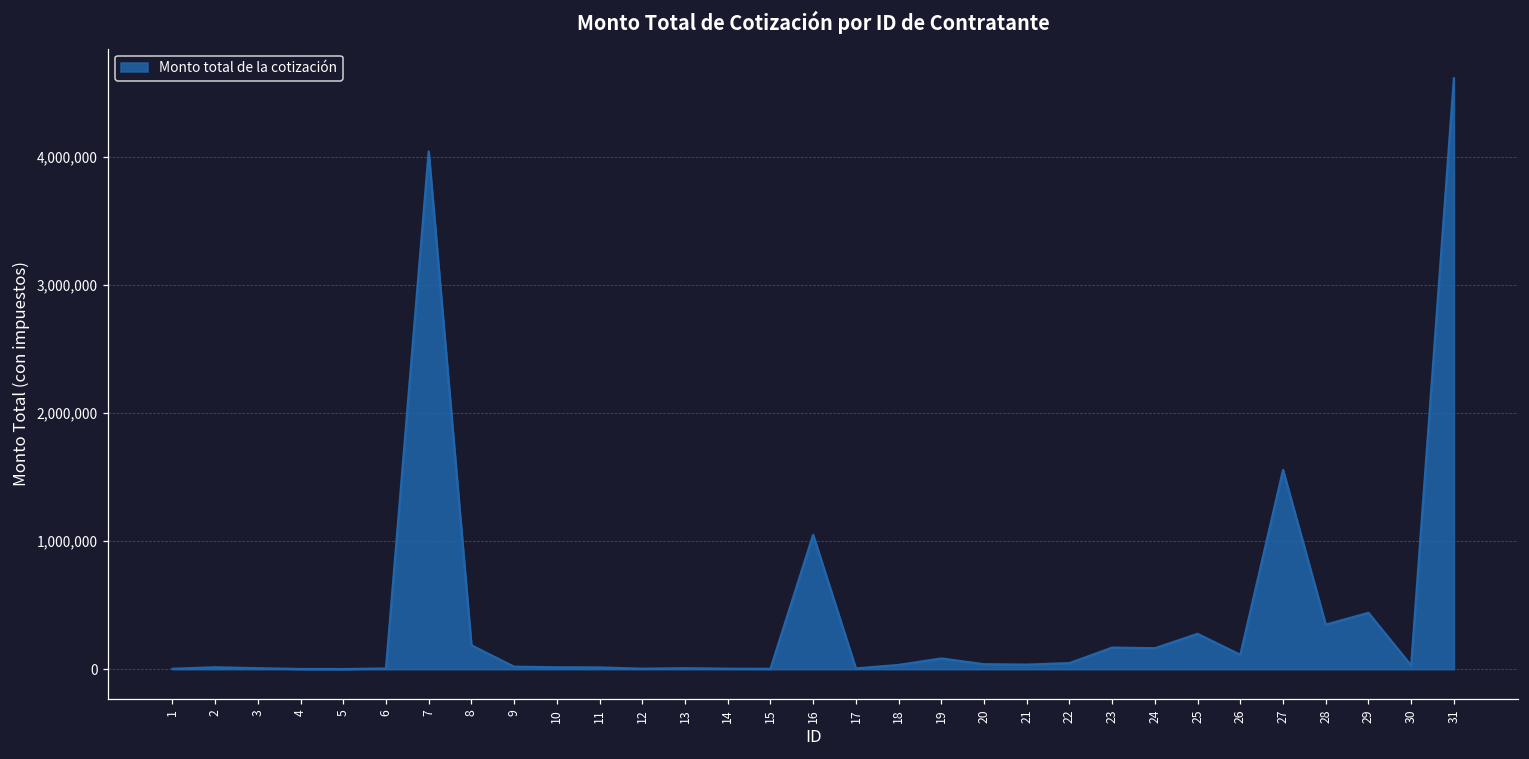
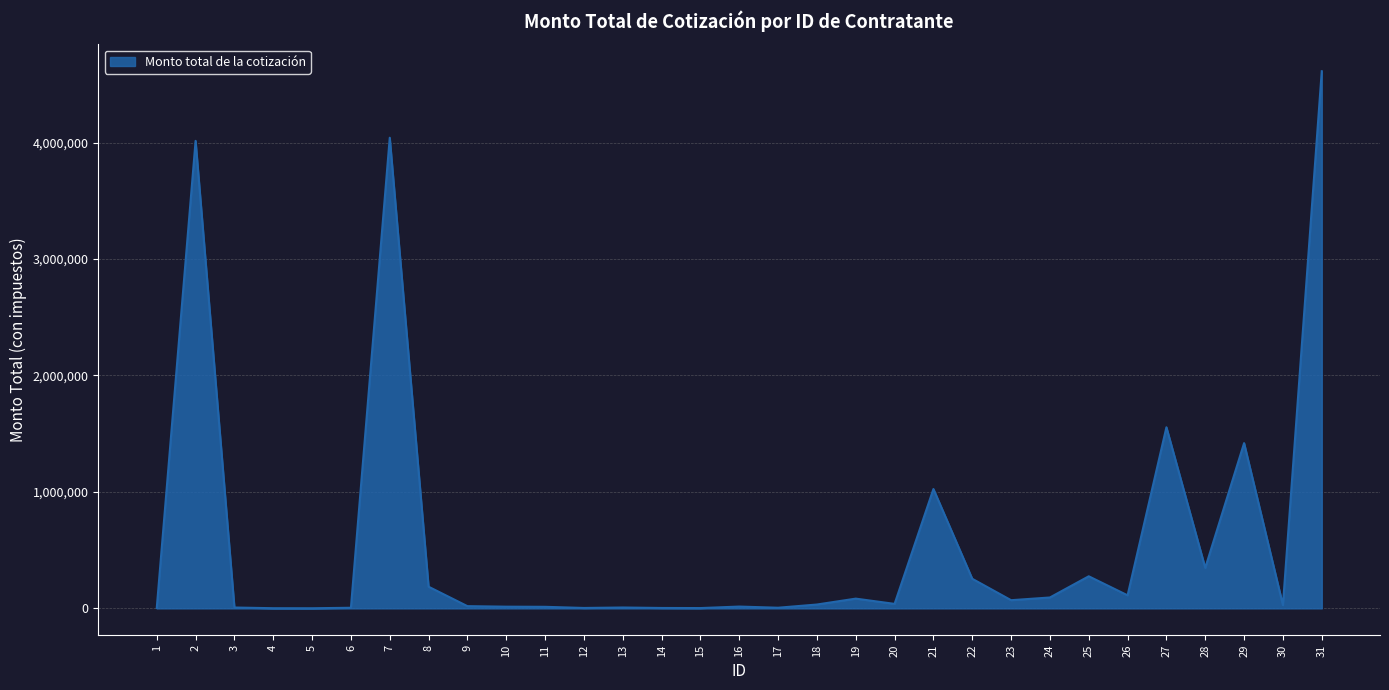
  {
    "1": "0",
-   "2": "10,000",
+   "2": "4,020,000",
    "3": "10,000",
    "4": "0",
    "5": "0",
    "6": "10,000",
    "7": "4,040,000",
    "8": "190,000",
    "9": "20,000",
    "10": "10,000",
    "11": "10,000",
    "12": "0",
    "13": "10,000",
    "14": "0",
    "15": "0",
-   "16": "1,050,000",
+   "16": "20,000",
    "17": "10,000",
    "18": "30,000",
    "19": "80,000",
    "20": "40,000",
-   "21": "40,000",
-   "22": "50,000",
-   "23": "170,000",
-   "24": "160,000",
+   "21": "1,020,000",
+   "22": "250,000",
+   "23": "70,000",
+   "24": "90,000",
    "25": "280,000",
    "26": "110,000",
    "27": "1,560,000",
    "28": "350,000",
-   "29": "440,000",
+   "29": "1,420,000",
    "30": "30,000",
    "31": "4,610,000"
  }
